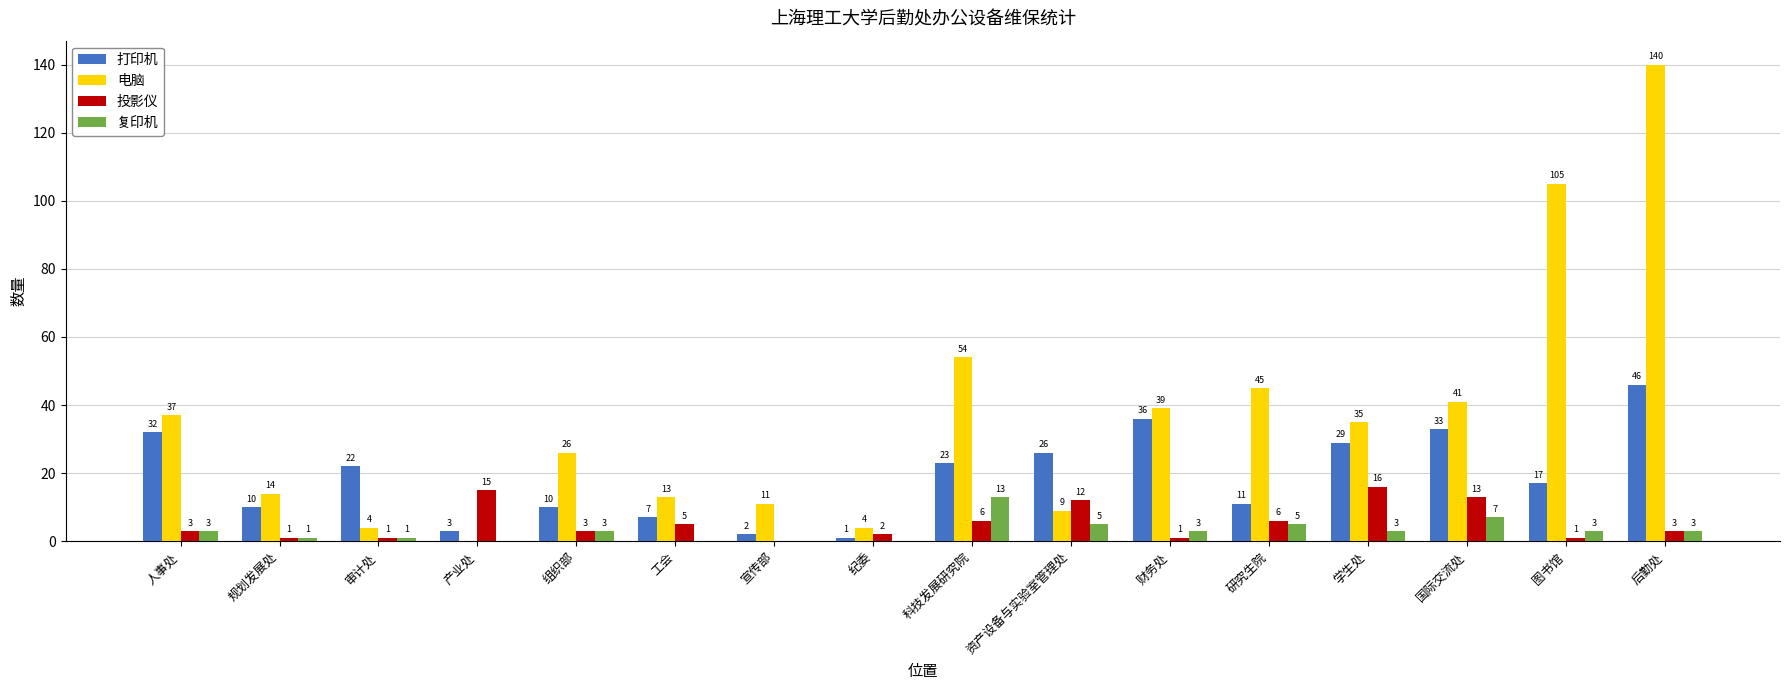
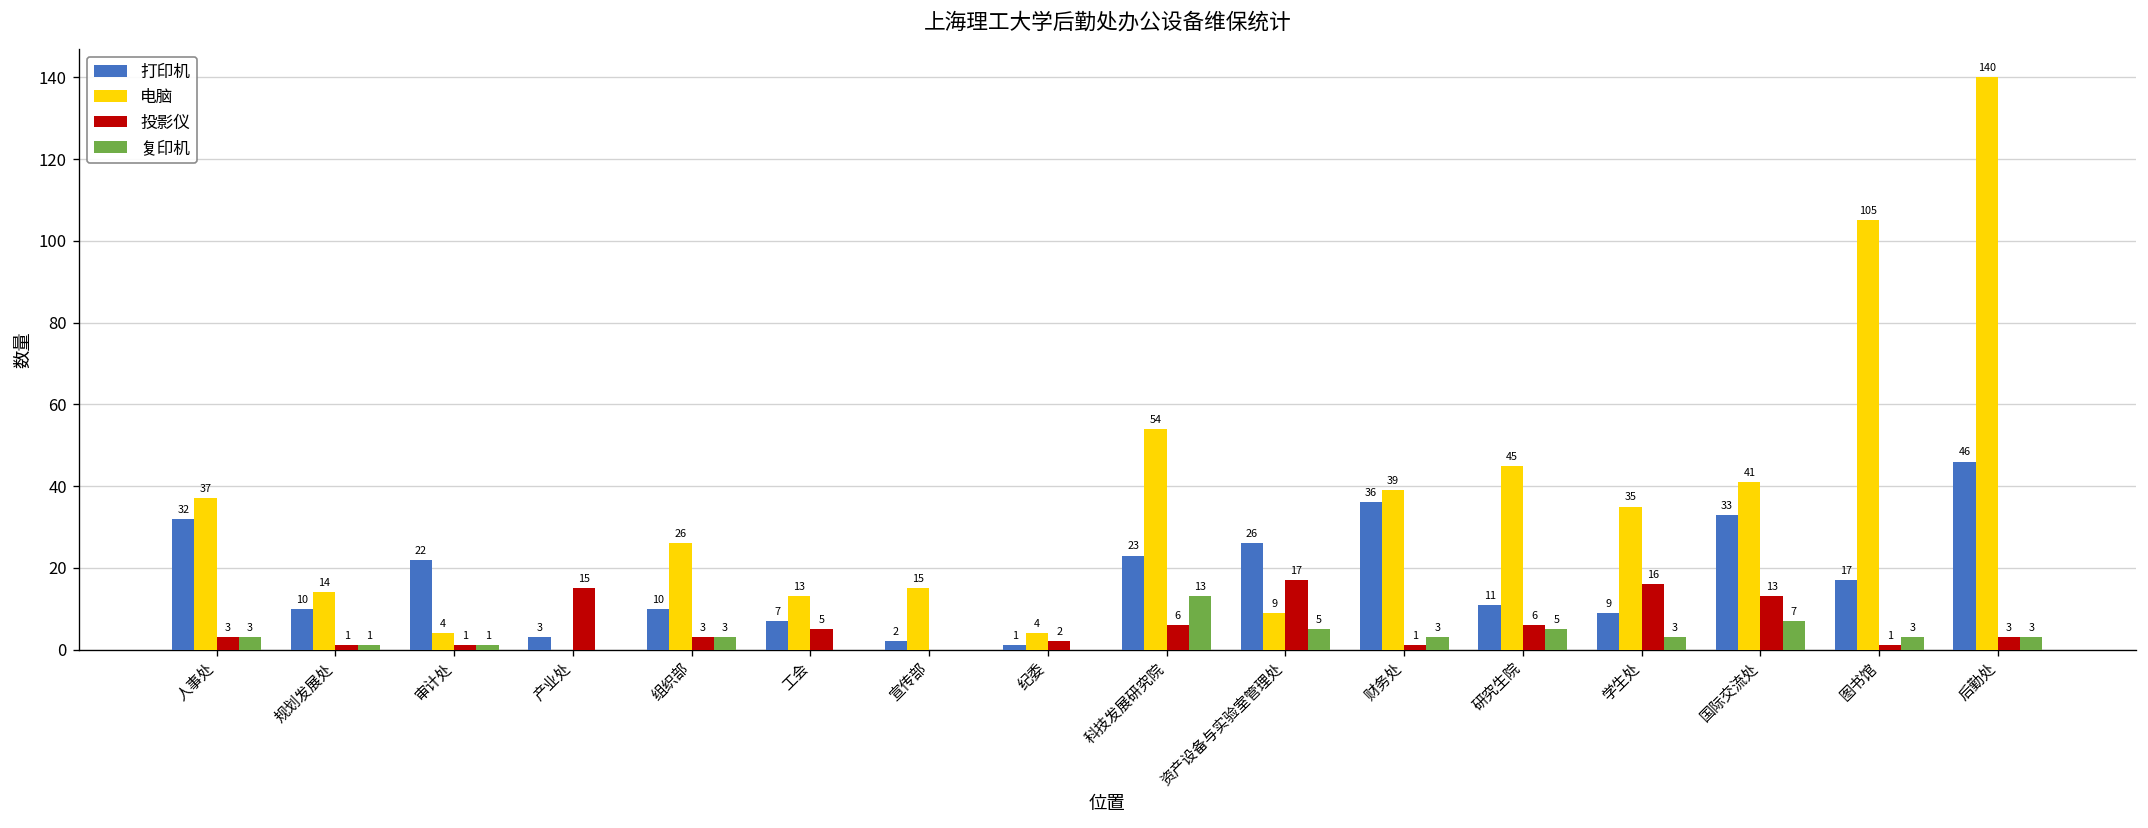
  {
    "打印机": {
      "人事处": 32,
      "规划发展处": 10,
      "审计处": 22,
      "产业处": 3,
      "组织部": 10,
      "工会": 7,
      "宣传部": 2,
      "纪委": 1,
      "科技发展研究院": 23,
      "资产设备与实验室管理处": 26,
      "财务处": 36,
      "研究生院": 11,
-     "学生处": 29,
+     "学生处": 9,
      "国际交流处": 33,
      "图书馆": 17,
      "后勤处": 46
    },
    "电脑": {
      "人事处": 37,
      "规划发展处": 14,
      "审计处": 4,
      "组织部": 26,
      "工会": 13,
-     "宣传部": 11,
+     "宣传部": 15,
      "纪委": 4,
      "科技发展研究院": 54,
      "资产设备与实验室管理处": 9,
      "财务处": 39,
      "研究生院": 45,
      "学生处": 35,
      "国际交流处": 41,
      "图书馆": 105,
      "后勤处": 140
    },
    "投影仪": {
      "人事处": 3,
      "规划发展处": 1,
      "审计处": 1,
      "产业处": 15,
      "组织部": 3,
      "工会": 5,
      "纪委": 2,
      "科技发展研究院": 6,
-     "资产设备与实验室管理处": 12,
+     "资产设备与实验室管理处": 17,
      "财务处": 1,
      "研究生院": 6,
      "学生处": 16,
      "国际交流处": 13,
      "图书馆": 1,
      "后勤处": 3
    },
    "复印机": {
      "人事处": 3,
      "规划发展处": 1,
      "审计处": 1,
      "组织部": 3,
      "科技发展研究院": 13,
      "资产设备与实验室管理处": 5,
      "财务处": 3,
      "研究生院": 5,
      "学生处": 3,
      "国际交流处": 7,
      "图书馆": 3,
      "后勤处": 3
    }
  }
